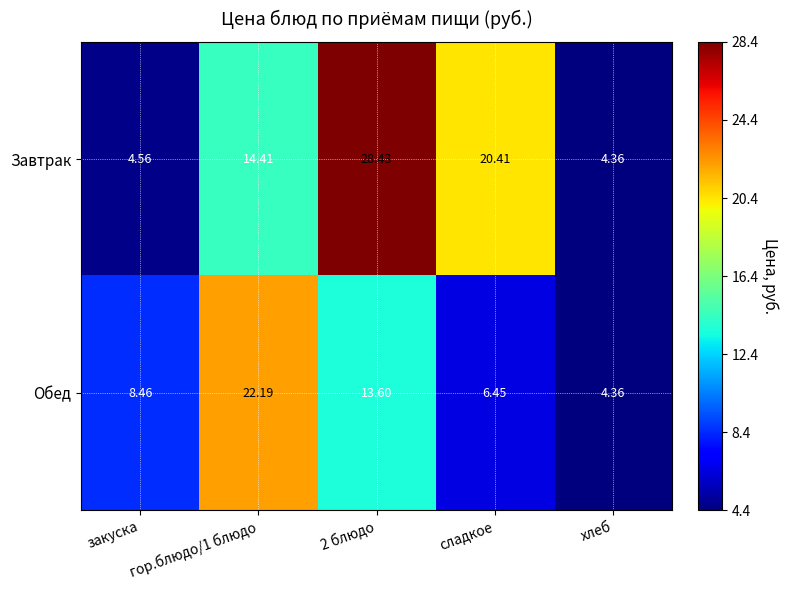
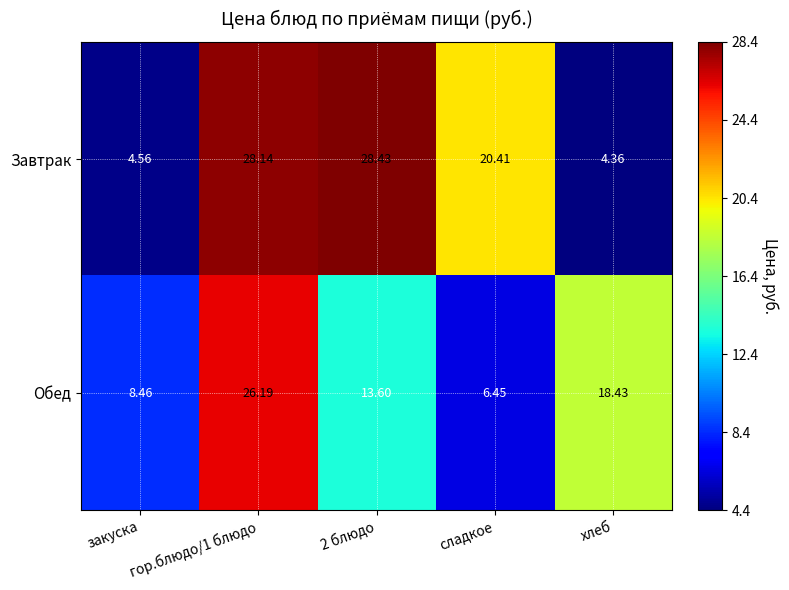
  {
    "Завтрак": {
      "закуска": 4.56,
-     "гор.блюдо/1 блюдо": 14.41,
+     "гор.блюдо/1 блюдо": 28.14,
      "2 блюдо": 28.43,
      "сладкое": 20.41,
      "хлеб": 4.36
    },
    "Обед": {
      "закуска": 8.46,
-     "гор.блюдо/1 блюдо": 22.19,
+     "гор.блюдо/1 блюдо": 26.19,
      "2 блюдо": 13.60,
      "сладкое": 6.45,
-     "хлеб": 4.36
+     "хлеб": 18.43
    }
  }
